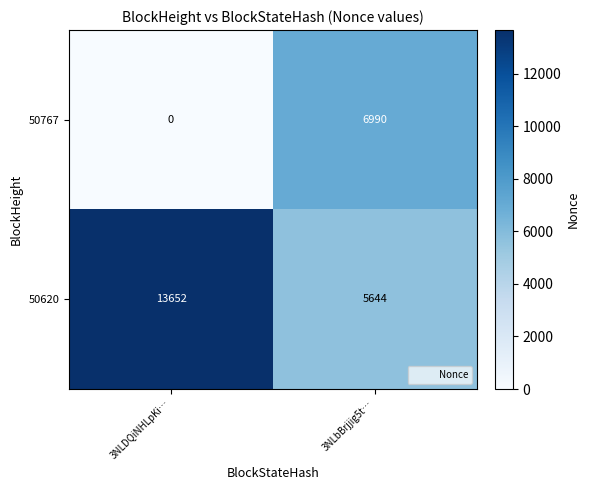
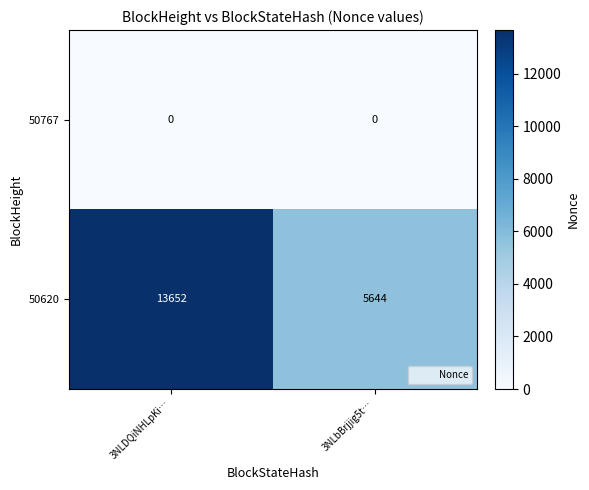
  {
    "50767": {
      "3NLDQiNHLpKi…": 0,
-     "3NLbBrjjig5t…": 6990
+     "3NLbBrjjig5t…": 0
    },
    "50620": {
      "3NLDQiNHLpKi…": 13652,
      "3NLbBrjjig5t…": 5644
    }
  }
